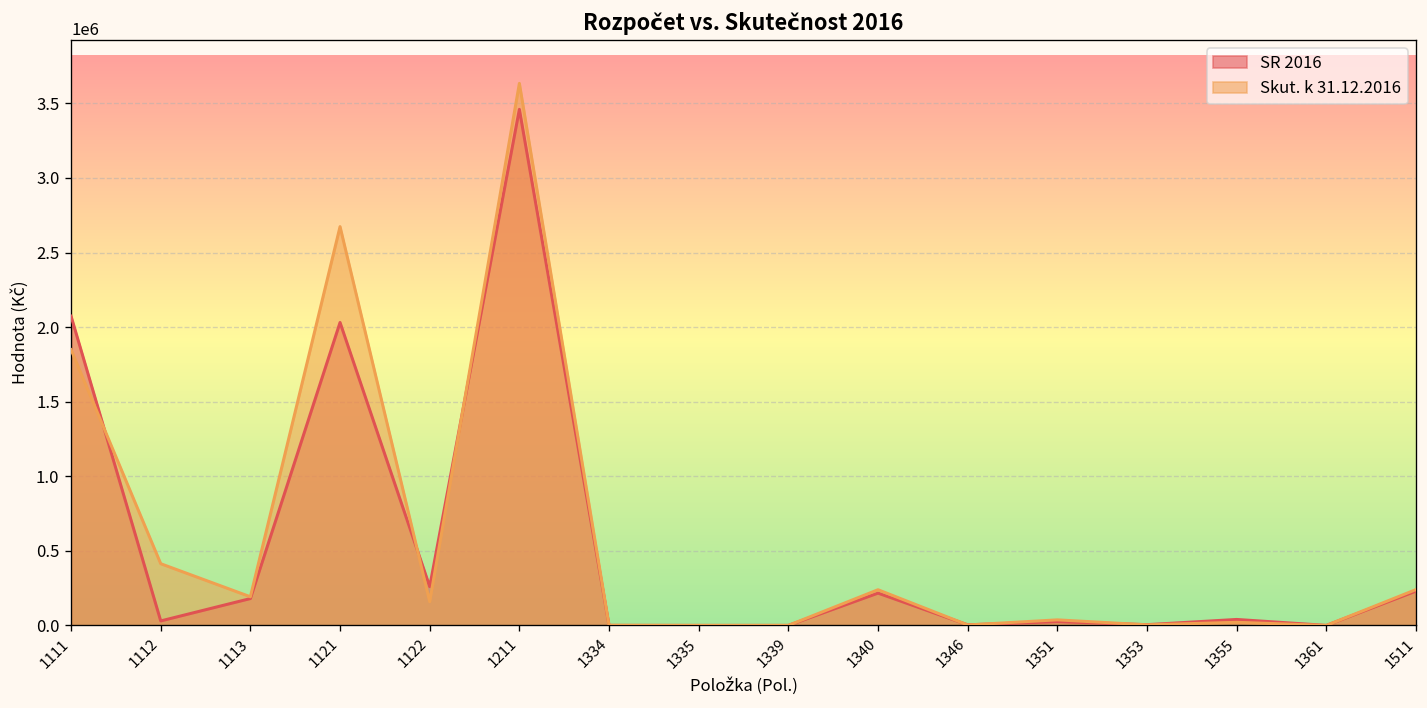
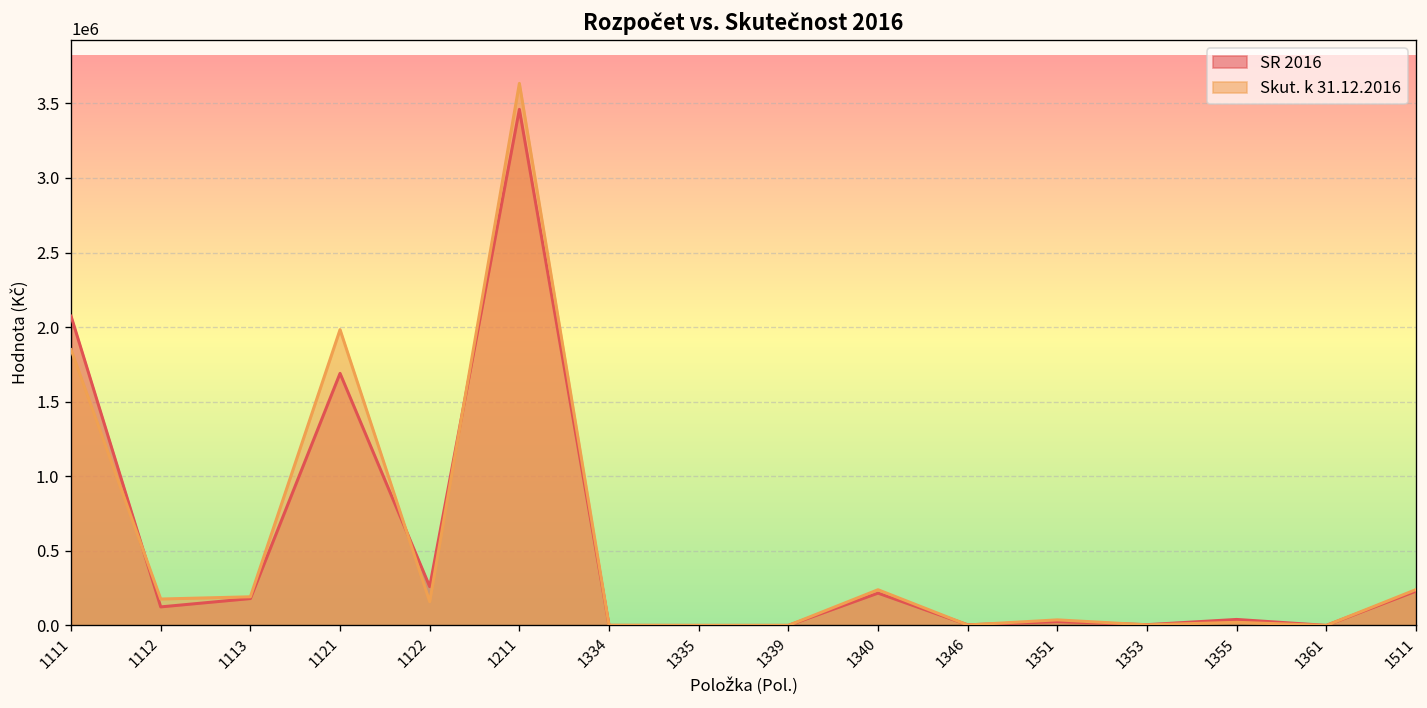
  {
    "SR 2016": {
      "1111": 2070000,
-     "1112": 30000,
-     "1121": 2030000,
+     "1112": 120000,
+     "1121": 1690000,
      "1122": 260000,
      "1211": 3460000,
      "1340": 220000
    },
    "Skut. k 31.12.2016": {
      "1111": 1850000,
-     "1112": 410000,
-     "1121": 2670000,
+     "1112": 180000,
+     "1121": 1980000,
      "1122": 160000,
      "1211": 3630000,
      "1340": 240000
    }
  }
